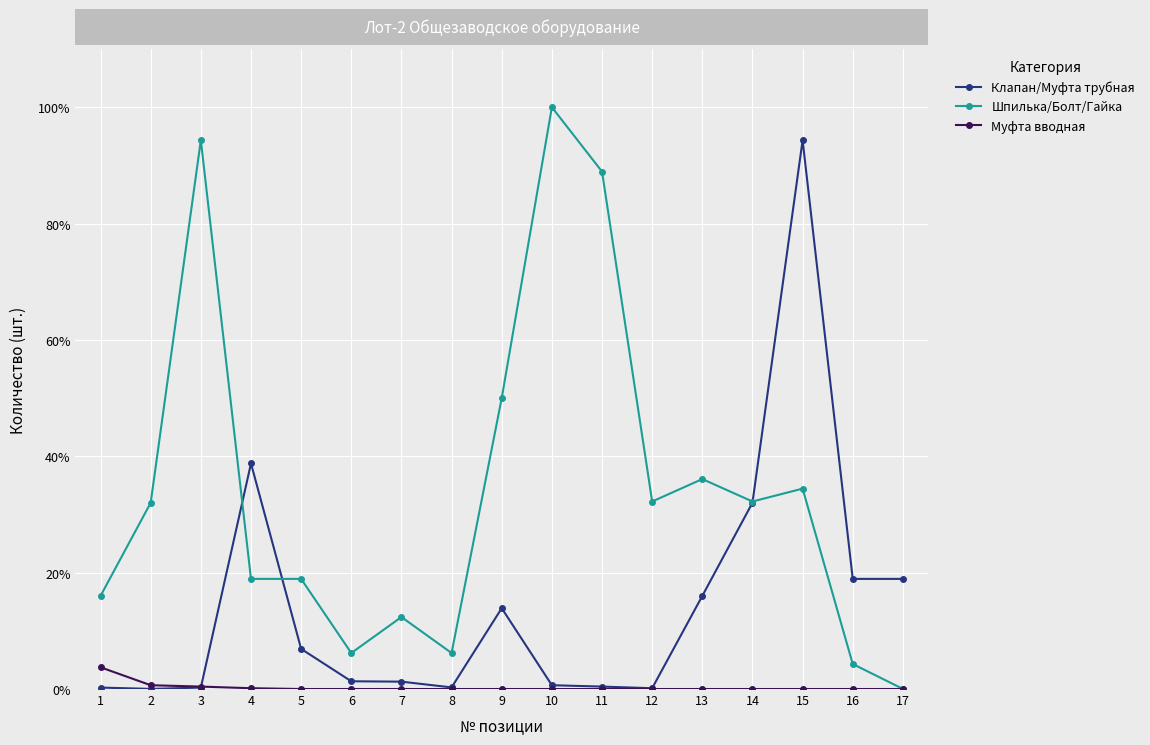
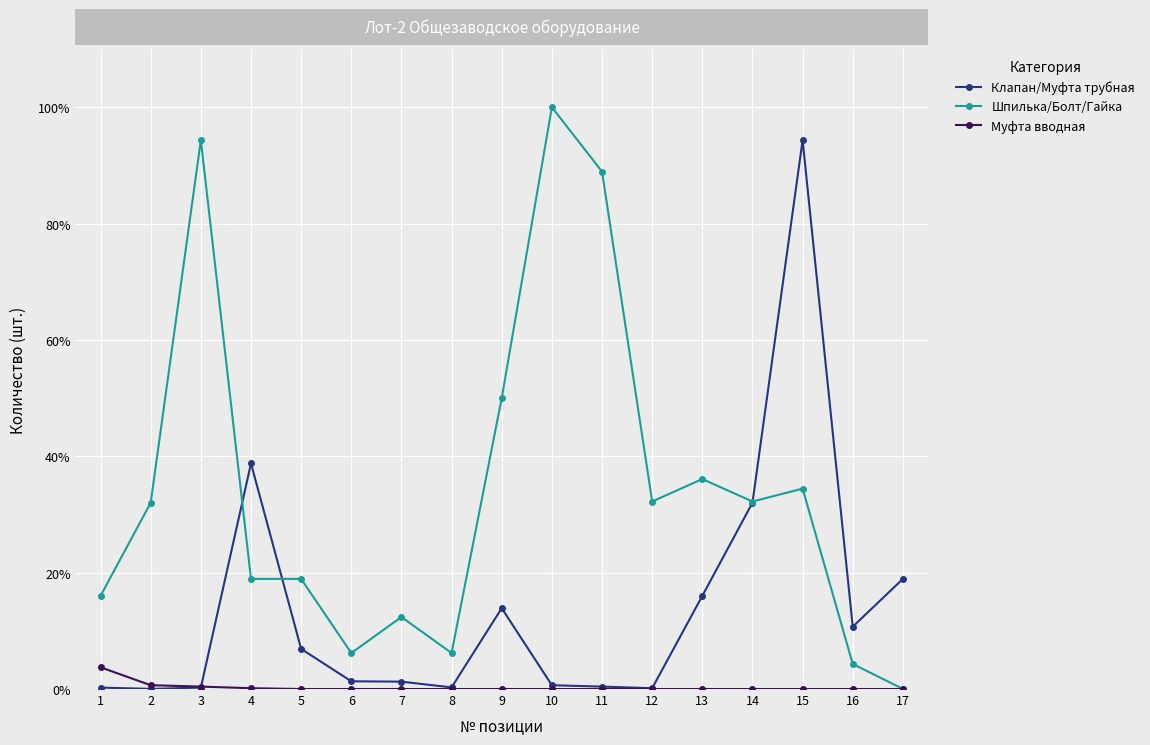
  {
    "Клапан/Муфта трубная": {
      "1": "0%",
      "2": "0%",
      "4": "39%",
      "5": "7%",
      "6": "1%",
      "7": "1%",
      "9": "14%",
      "10": "1%",
      "13": "16%",
      "15": "94%",
-     "16": "19%",
+     "16": "11%",
      "17": "19%"
    },
    "Шпилька/Болт/Гайка": {
      "1": "16%",
      "2": "32%",
      "3": "94%",
      "4": "19%",
      "5": "19%",
      "6": "6%",
      "7": "12%",
      "8": "6%",
      "9": "50%",
      "10": "100%",
      "11": "89%",
      "12": "32%",
      "13": "36%",
      "15": "34%",
      "16": "4%"
    },
    "Муфта вводная": {
      "1": "4%",
      "2": "1%",
      "4": "0%",
      "5": "0%",
      "6": "0%",
      "7": "0%",
      "9": "0%",
      "10": "0%",
      "13": "0%",
      "14": "0%",
      "15": "0%",
      "16": "0%"
    }
  }
